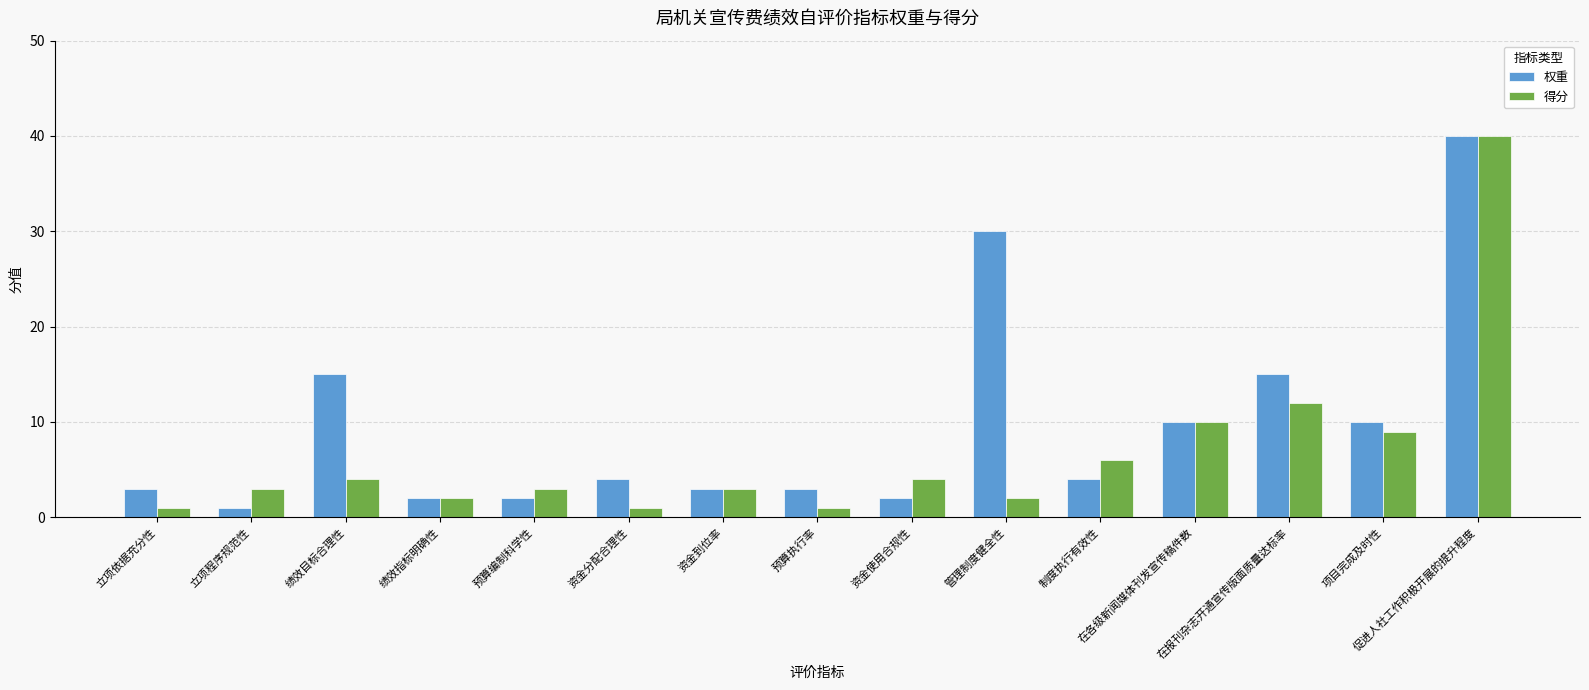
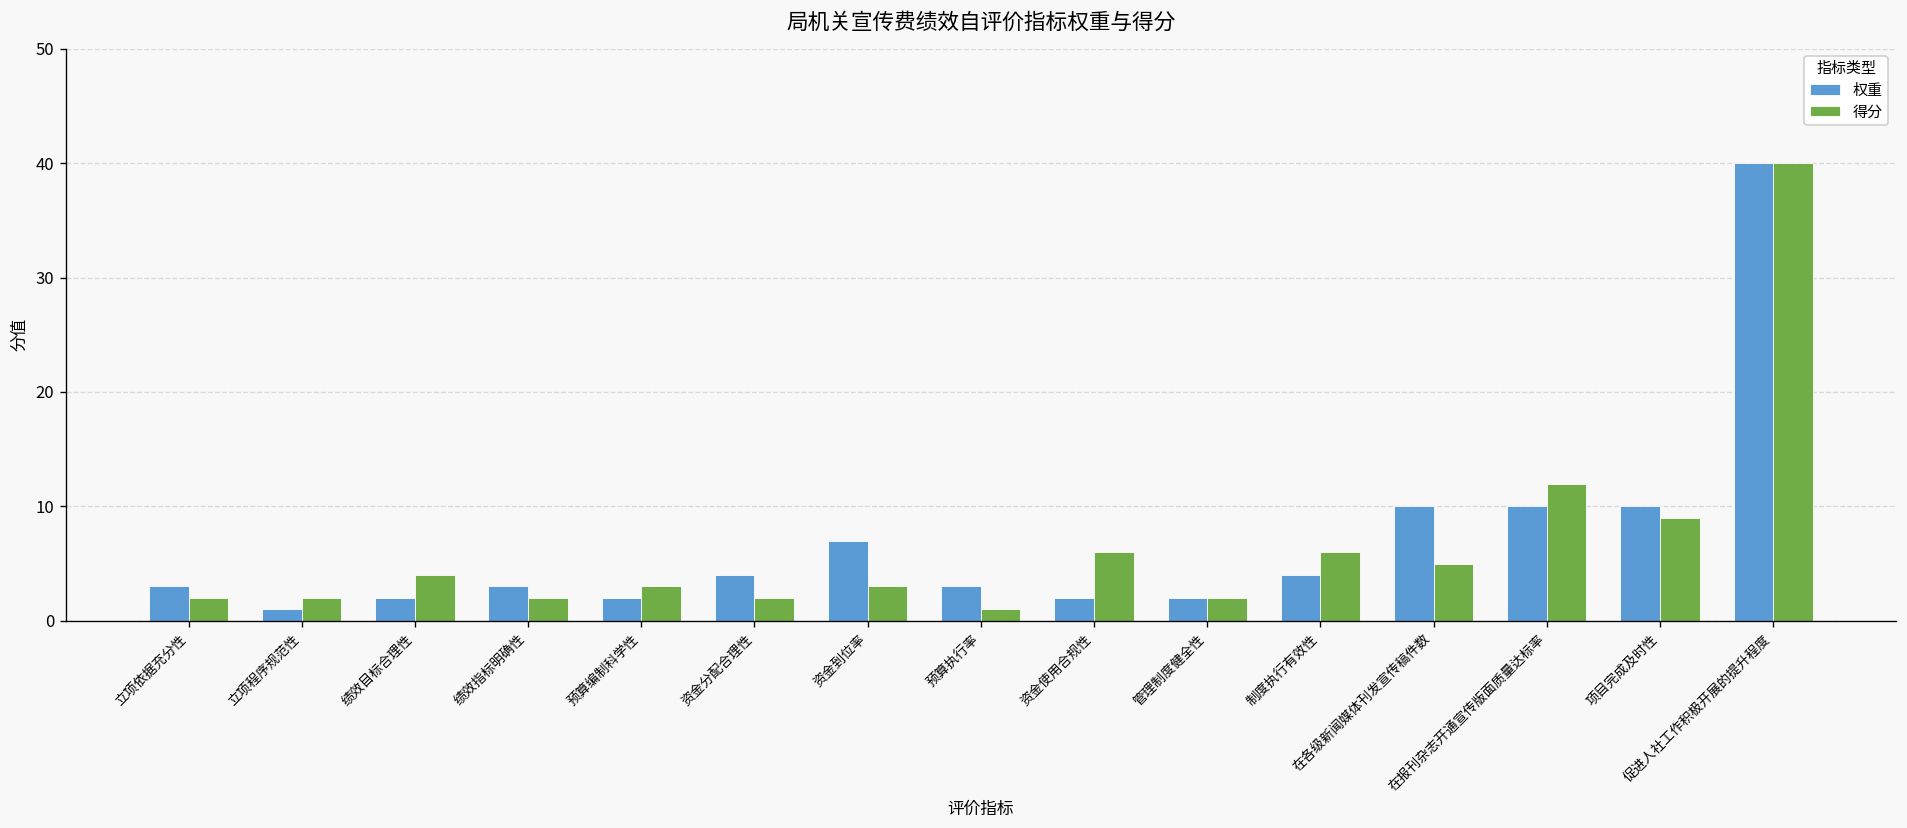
  {
    "权重": {
      "立项依据充分性": 3,
      "立项程序规范性": 1,
-     "绩效目标合理性": 15,
-     "绩效指标明确性": 2,
+     "绩效目标合理性": 2,
+     "绩效指标明确性": 3,
      "预算编制科学性": 2,
      "资金分配合理性": 4,
-     "资金到位率": 3,
+     "资金到位率": 7,
      "预算执行率": 3,
      "资金使用合规性": 2,
-     "管理制度健全性": 30,
+     "管理制度健全性": 2,
      "制度执行有效性": 4,
      "在各级新闻媒体刊发宣传稿件数": 10,
-     "在报刊杂志开通宣传版面质量达标率": 15,
+     "在报刊杂志开通宣传版面质量达标率": 10,
      "项目完成及时性": 10,
      "促进人社工作积极开展的提升程度": 40
    },
    "得分": {
-     "立项依据充分性": 1,
-     "立项程序规范性": 3,
+     "立项依据充分性": 2,
+     "立项程序规范性": 2,
      "绩效目标合理性": 4,
      "绩效指标明确性": 2,
      "预算编制科学性": 3,
-     "资金分配合理性": 1,
+     "资金分配合理性": 2,
      "资金到位率": 3,
      "预算执行率": 1,
-     "资金使用合规性": 4,
+     "资金使用合规性": 6,
      "管理制度健全性": 2,
      "制度执行有效性": 6,
-     "在各级新闻媒体刊发宣传稿件数": 10,
+     "在各级新闻媒体刊发宣传稿件数": 5,
      "在报刊杂志开通宣传版面质量达标率": 12,
      "项目完成及时性": 9,
      "促进人社工作积极开展的提升程度": 40
    }
  }
